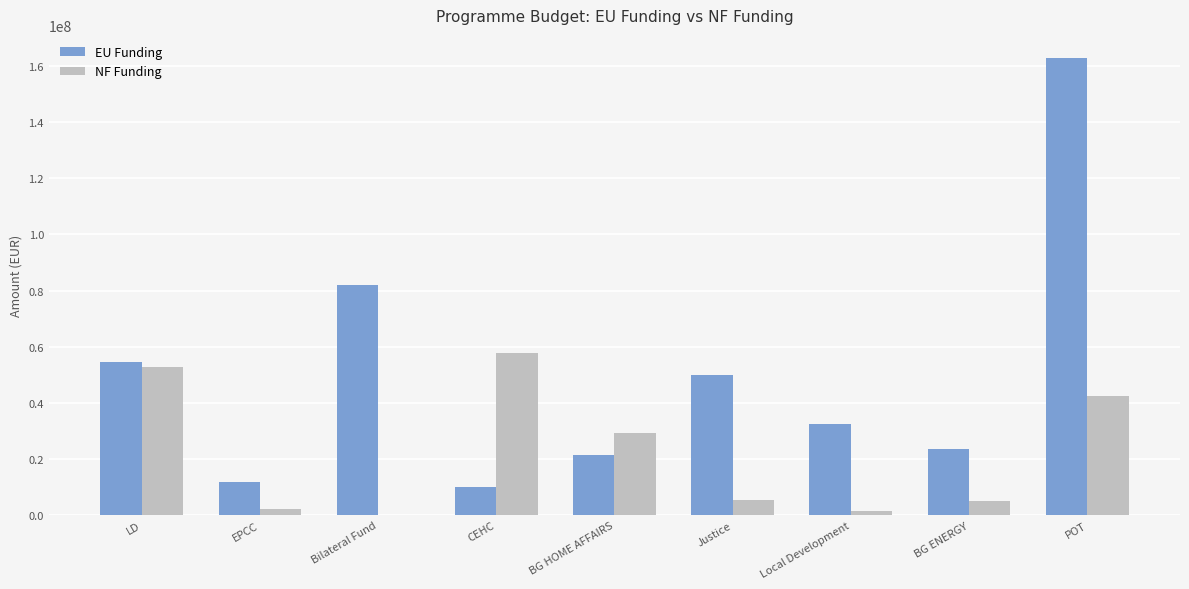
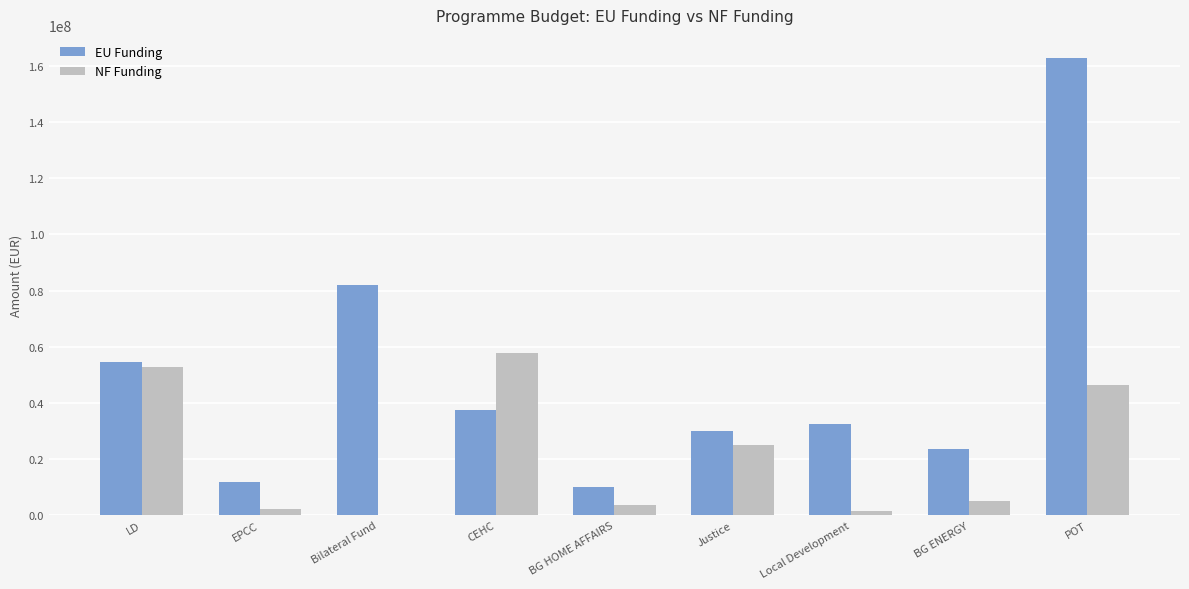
  {
    "EU Funding": {
      "LD": 55000000,
      "EPCC": 12000000,
      "Bilateral Fund": 82000000,
-     "CEHC": 10000000,
-     "BG HOME AFFAIRS": 21000000,
-     "Justice": 50000000,
+     "CEHC": 37000000,
+     "BG HOME AFFAIRS": 10000000,
+     "Justice": 30000000,
      "Local Development": 33000000,
      "BG ENERGY": 24000000,
      "POT": 163000000
    },
    "NF Funding": {
      "LD": 53000000,
      "EPCC": 2000000,
      "Bilateral Fund": 0,
      "CEHC": 58000000,
-     "BG HOME AFFAIRS": 29000000,
-     "Justice": 5000000,
+     "BG HOME AFFAIRS": 4000000,
+     "Justice": 25000000,
      "Local Development": 2000000,
      "BG ENERGY": 5000000,
-     "POT": 42000000
+     "POT": 47000000
    }
  }
